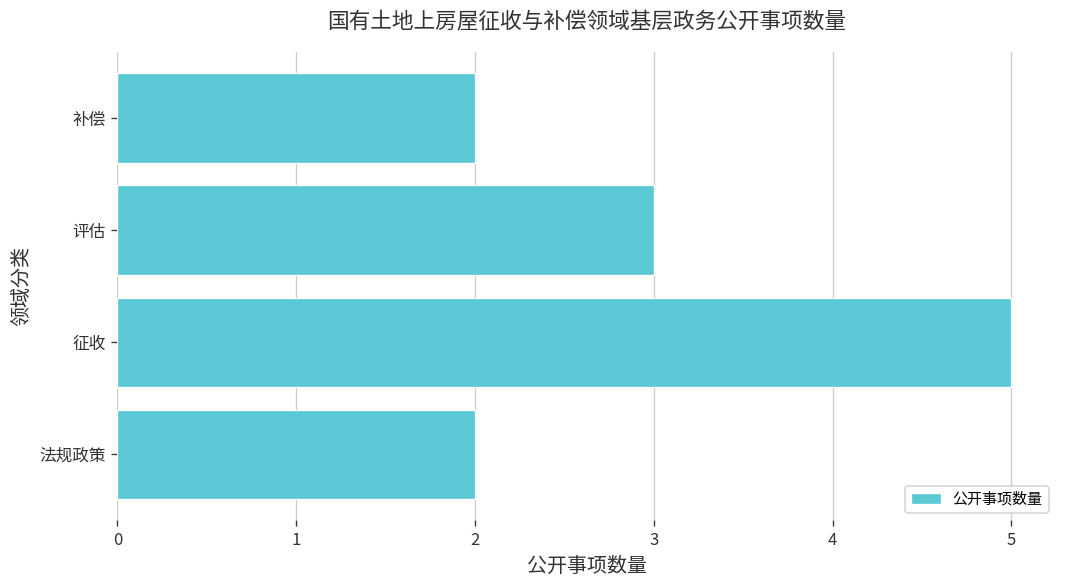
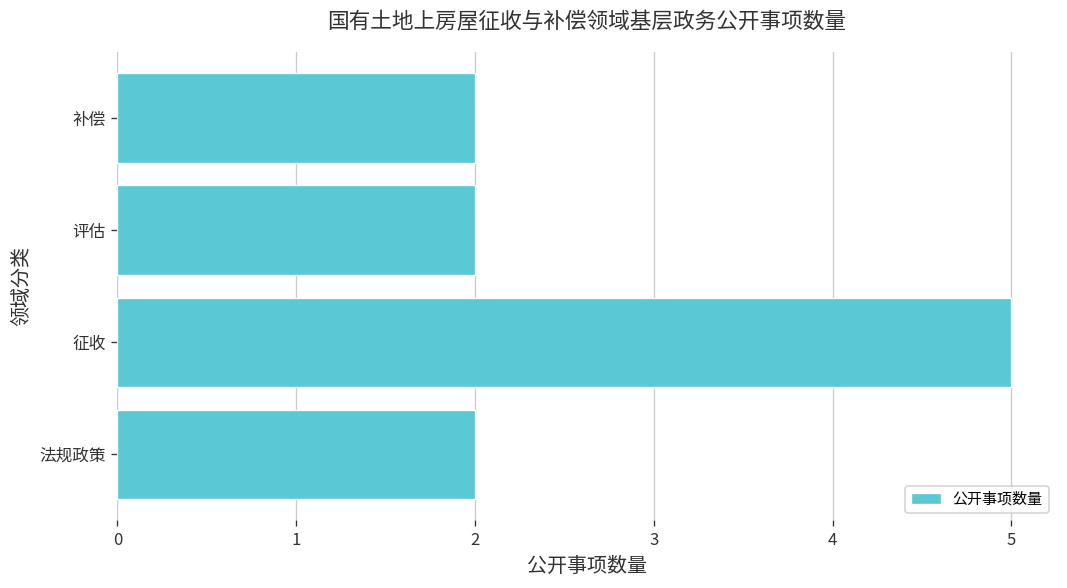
  {
    "补偿": 2,
-   "评估": 3,
+   "评估": 2,
    "征收": 5,
    "法规政策": 2
  }
